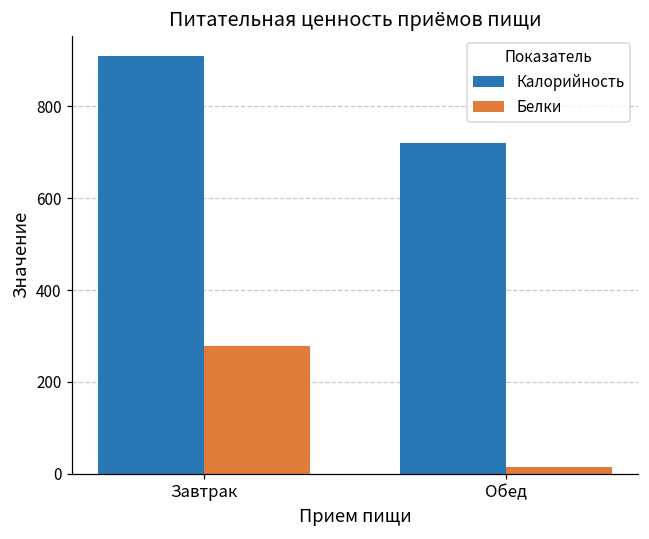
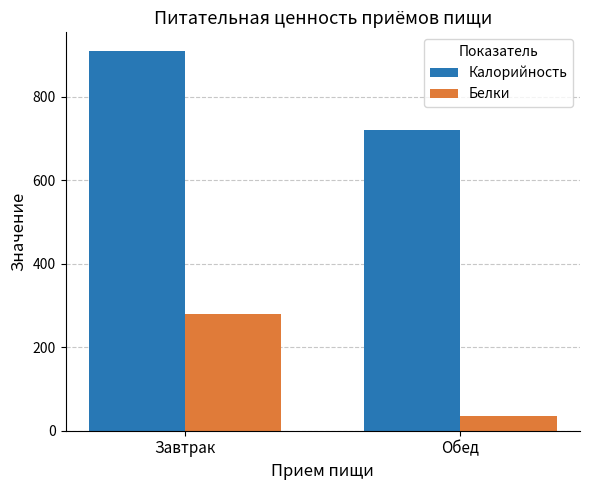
  {
    "Калорийность": {
      "Завтрак": 910,
      "Обед": 720
    },
    "Белки": {
      "Завтрак": 280,
-     "Обед": 10
+     "Обед": 40
    }
  }
